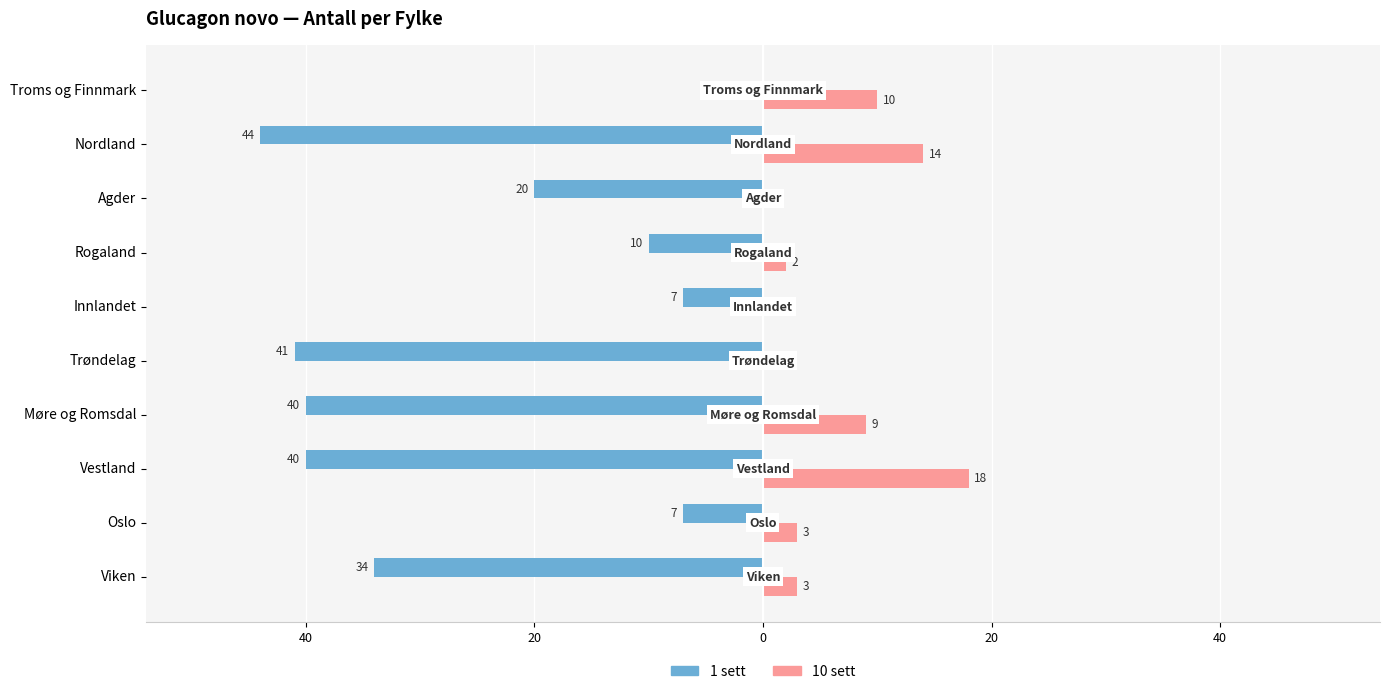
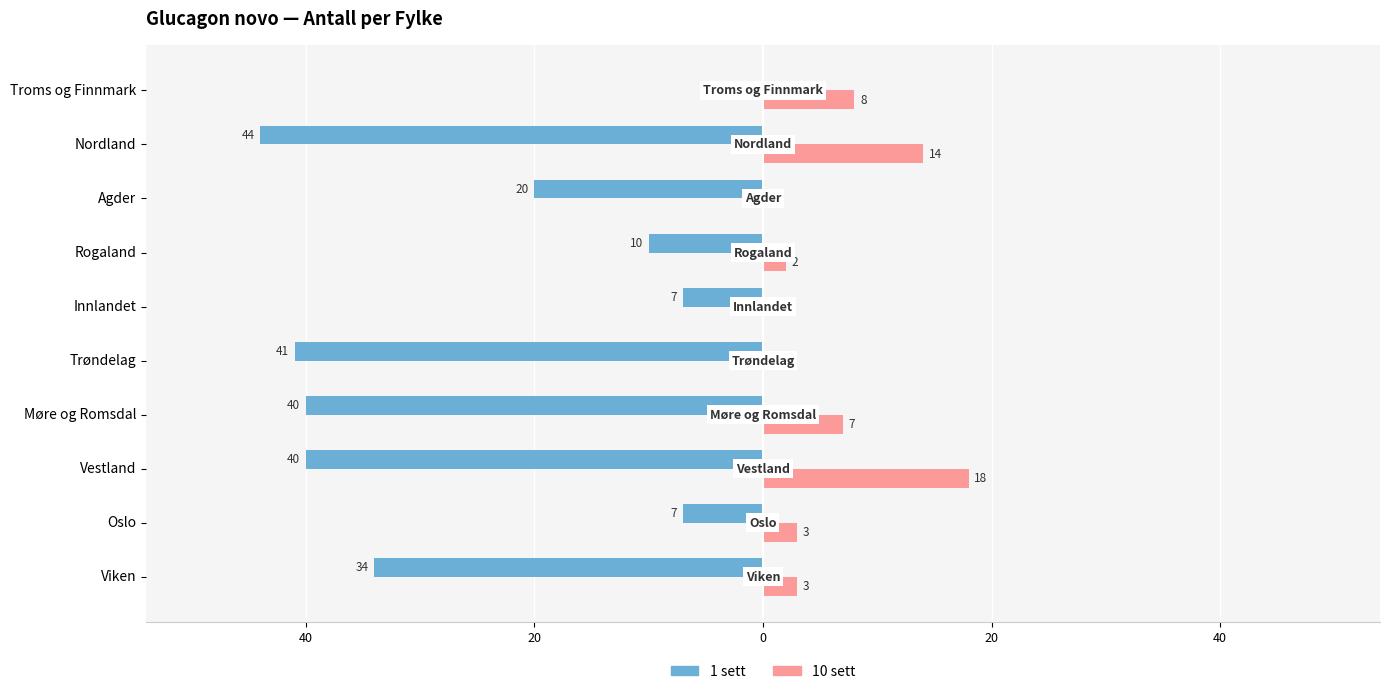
  {
    "10 sett": {
-     "Troms og Finnmark": 10,
+     "Troms og Finnmark": 8,
      "Nordland": 14,
-     "Møre og Romsdal": 9,
+     "Møre og Romsdal": 7,
      "Vestland": 18,
      "Oslo": 3,
      "Viken": 3
    }
  }
